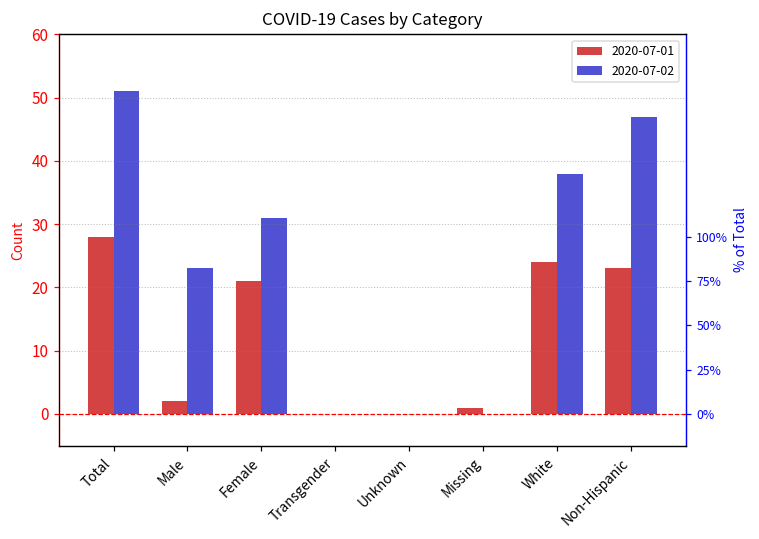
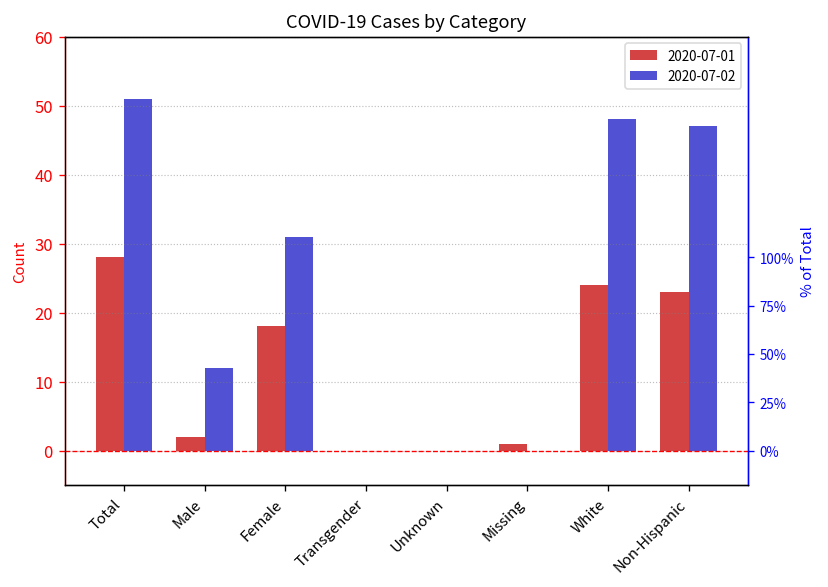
  {
    "2020-07-01": {
      "Total": 28,
      "Male": 2,
-     "Female": 21,
+     "Female": 18,
      "Transgender": 0,
      "Unknown": 0,
      "Missing": 1,
      "White": 24,
      "Non-Hispanic": 23
    },
    "2020-07-02": {
      "Total": 51,
-     "Male": 23,
+     "Male": 12,
      "Female": 31,
      "Transgender": 0,
      "Unknown": 0,
      "Missing": 0,
-     "White": 38,
+     "White": 48,
      "Non-Hispanic": 47
    }
  }
